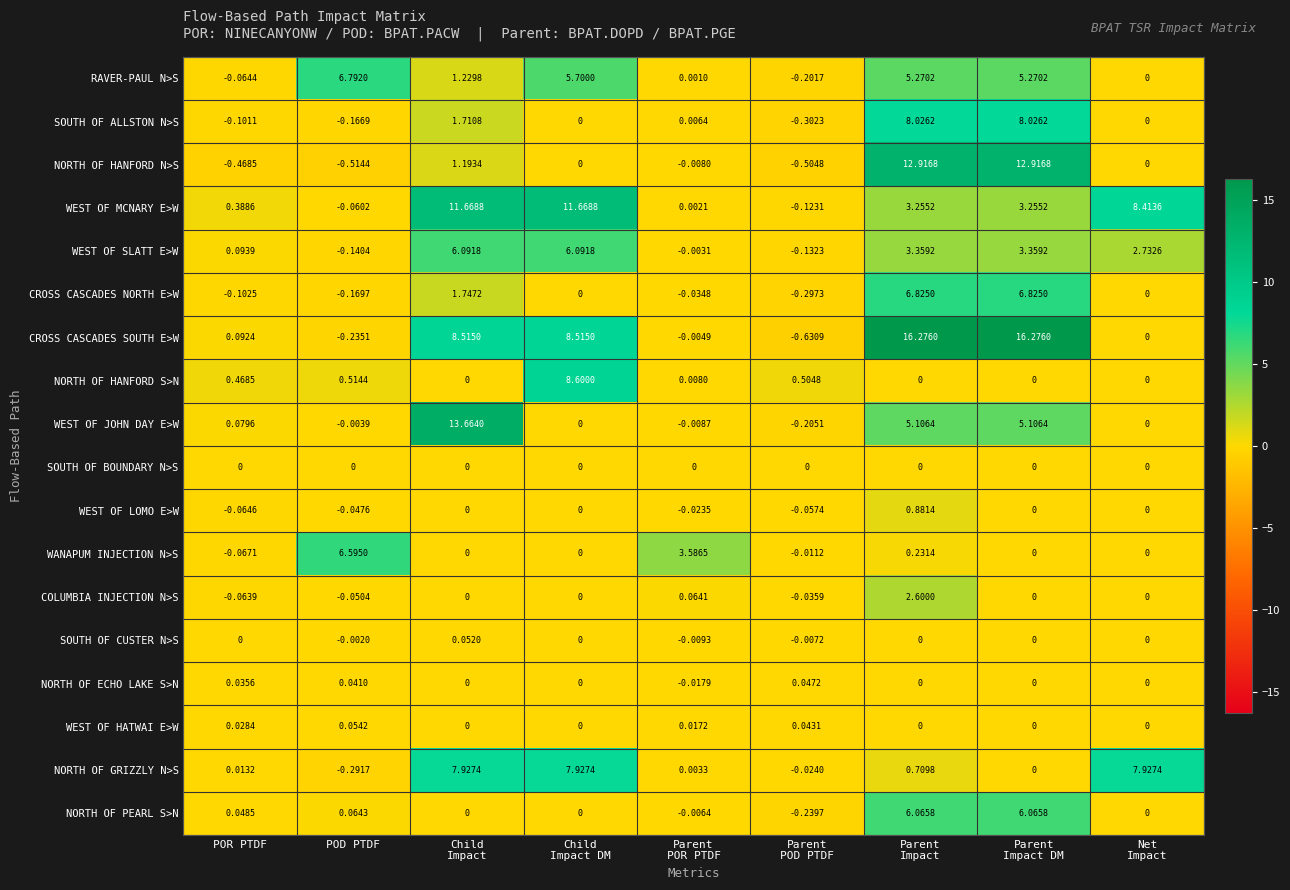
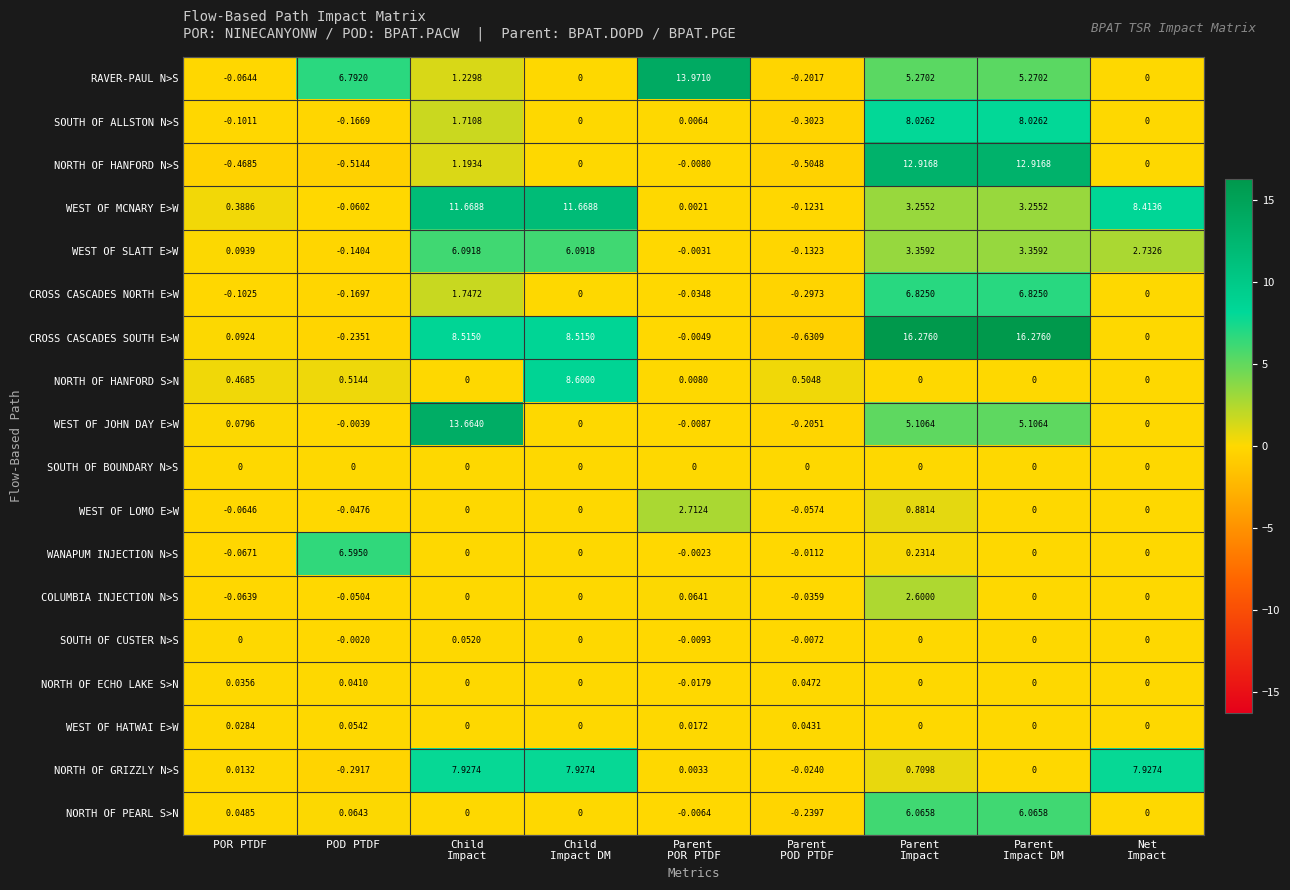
  {
    "RAVER-PAUL N>S": {
      "POR PTDF": -0.0644,
      "POD PTDF": 6.7920,
      "Child Impact": 1.2298,
-     "Child Impact DM": 5.7000,
-     "Parent POR PTDF": 0.0010,
+     "Child Impact DM": 0,
+     "Parent POR PTDF": 13.9710,
      "Parent POD PTDF": -0.2017,
      "Parent Impact": 5.2702,
      "Parent Impact DM": 5.2702,
      "Net Impact": 0
    },
    "SOUTH OF ALLSTON N>S": {
      "POR PTDF": -0.1011,
      "POD PTDF": -0.1669,
      "Child Impact": 1.7108,
      "Child Impact DM": 0,
      "Parent POR PTDF": 0.0064,
      "Parent POD PTDF": -0.3023,
      "Parent Impact": 8.0262,
      "Parent Impact DM": 8.0262,
      "Net Impact": 0
    },
    "NORTH OF HANFORD N>S": {
      "POR PTDF": -0.4685,
      "POD PTDF": -0.5144,
      "Child Impact": 1.1934,
      "Child Impact DM": 0,
      "Parent POR PTDF": -0.0080,
      "Parent POD PTDF": -0.5048,
      "Parent Impact": 12.9168,
      "Parent Impact DM": 12.9168,
      "Net Impact": 0
    },
    "WEST OF MCNARY E>W": {
      "POR PTDF": 0.3886,
      "POD PTDF": -0.0602,
      "Child Impact": 11.6688,
      "Child Impact DM": 11.6688,
      "Parent POR PTDF": 0.0021,
      "Parent POD PTDF": -0.1231,
      "Parent Impact": 3.2552,
      "Parent Impact DM": 3.2552,
      "Net Impact": 8.4136
    },
    "WEST OF SLATT E>W": {
      "POR PTDF": 0.0939,
      "POD PTDF": -0.1404,
      "Child Impact": 6.0918,
      "Child Impact DM": 6.0918,
      "Parent POR PTDF": -0.0031,
      "Parent POD PTDF": -0.1323,
      "Parent Impact": 3.3592,
      "Parent Impact DM": 3.3592,
      "Net Impact": 2.7326
    },
    "CROSS CASCADES NORTH E>W": {
      "POR PTDF": -0.1025,
      "POD PTDF": -0.1697,
      "Child Impact": 1.7472,
      "Child Impact DM": 0,
      "Parent POR PTDF": -0.0348,
      "Parent POD PTDF": -0.2973,
      "Parent Impact": 6.8250,
      "Parent Impact DM": 6.8250,
      "Net Impact": 0
    },
    "CROSS CASCADES SOUTH E>W": {
      "POR PTDF": 0.0924,
      "POD PTDF": -0.2351,
      "Child Impact": 8.5150,
      "Child Impact DM": 8.5150,
      "Parent POR PTDF": -0.0049,
      "Parent POD PTDF": -0.6309,
      "Parent Impact": 16.2760,
      "Parent Impact DM": 16.2760,
      "Net Impact": 0
    },
    "NORTH OF HANFORD S>N": {
      "POR PTDF": 0.4685,
      "POD PTDF": 0.5144,
      "Child Impact": 0,
      "Child Impact DM": 8.6000,
      "Parent POR PTDF": 0.0080,
      "Parent POD PTDF": 0.5048,
      "Parent Impact": 0,
      "Parent Impact DM": 0,
      "Net Impact": 0
    },
    "WEST OF JOHN DAY E>W": {
      "POR PTDF": 0.0796,
      "POD PTDF": -0.0039,
      "Child Impact": 13.6640,
      "Child Impact DM": 0,
      "Parent POR PTDF": -0.0087,
      "Parent POD PTDF": -0.2051,
      "Parent Impact": 5.1064,
      "Parent Impact DM": 5.1064,
      "Net Impact": 0
    },
    "SOUTH OF BOUNDARY N>S": {
      "POR PTDF": 0,
      "POD PTDF": 0,
      "Child Impact": 0,
      "Child Impact DM": 0,
      "Parent POR PTDF": 0,
      "Parent POD PTDF": 0,
      "Parent Impact": 0,
      "Parent Impact DM": 0,
      "Net Impact": 0
    },
    "WEST OF LOMO E>W": {
      "POR PTDF": -0.0646,
      "POD PTDF": -0.0476,
      "Child Impact": 0,
      "Child Impact DM": 0,
-     "Parent POR PTDF": -0.0235,
+     "Parent POR PTDF": 2.7124,
      "Parent POD PTDF": -0.0574,
      "Parent Impact": 0.8814,
      "Parent Impact DM": 0,
      "Net Impact": 0
    },
    "WANAPUM INJECTION N>S": {
      "POR PTDF": -0.0671,
      "POD PTDF": 6.5950,
      "Child Impact": 0,
      "Child Impact DM": 0,
-     "Parent POR PTDF": 3.5865,
+     "Parent POR PTDF": -0.0023,
      "Parent POD PTDF": -0.0112,
      "Parent Impact": 0.2314,
      "Parent Impact DM": 0,
      "Net Impact": 0
    },
    "COLUMBIA INJECTION N>S": {
      "POR PTDF": -0.0639,
      "POD PTDF": -0.0504,
      "Child Impact": 0,
      "Child Impact DM": 0,
      "Parent POR PTDF": 0.0641,
      "Parent POD PTDF": -0.0359,
      "Parent Impact": 2.6000,
      "Parent Impact DM": 0,
      "Net Impact": 0
    },
    "SOUTH OF CUSTER N>S": {
      "POR PTDF": 0,
      "POD PTDF": -0.0020,
      "Child Impact": 0.0520,
      "Child Impact DM": 0,
      "Parent POR PTDF": -0.0093,
      "Parent POD PTDF": -0.0072,
      "Parent Impact": 0,
      "Parent Impact DM": 0,
      "Net Impact": 0
    },
    "NORTH OF ECHO LAKE S>N": {
      "POR PTDF": 0.0356,
      "POD PTDF": 0.0410,
      "Child Impact": 0,
      "Child Impact DM": 0,
      "Parent POR PTDF": -0.0179,
      "Parent POD PTDF": 0.0472,
      "Parent Impact": 0,
      "Parent Impact DM": 0,
      "Net Impact": 0
    },
    "WEST OF HATWAI E>W": {
      "POR PTDF": 0.0284,
      "POD PTDF": 0.0542,
      "Child Impact": 0,
      "Child Impact DM": 0,
      "Parent POR PTDF": 0.0172,
      "Parent POD PTDF": 0.0431,
      "Parent Impact": 0,
      "Parent Impact DM": 0,
      "Net Impact": 0
    },
    "NORTH OF GRIZZLY N>S": {
      "POR PTDF": 0.0132,
      "POD PTDF": -0.2917,
      "Child Impact": 7.9274,
      "Child Impact DM": 7.9274,
      "Parent POR PTDF": 0.0033,
      "Parent POD PTDF": -0.0240,
      "Parent Impact": 0.7098,
      "Parent Impact DM": 0,
      "Net Impact": 7.9274
    },
    "NORTH OF PEARL S>N": {
      "POR PTDF": 0.0485,
      "POD PTDF": 0.0643,
      "Child Impact": 0,
      "Child Impact DM": 0,
      "Parent POR PTDF": -0.0064,
      "Parent POD PTDF": -0.2397,
      "Parent Impact": 6.0658,
      "Parent Impact DM": 6.0658,
      "Net Impact": 0
    }
  }
